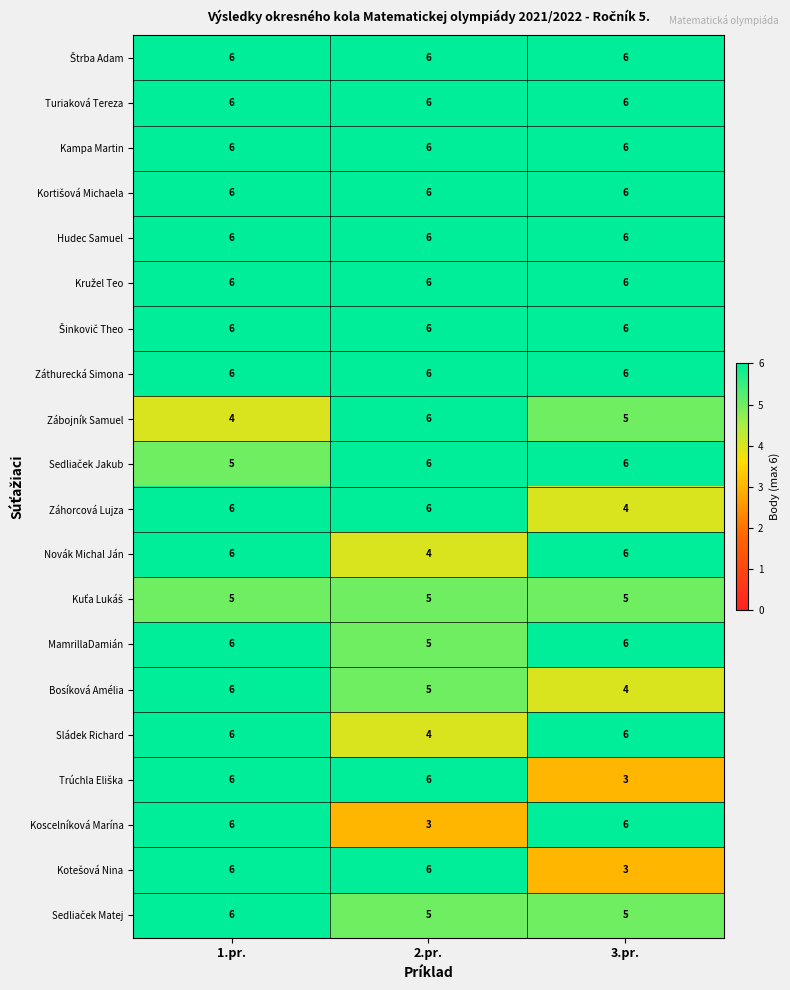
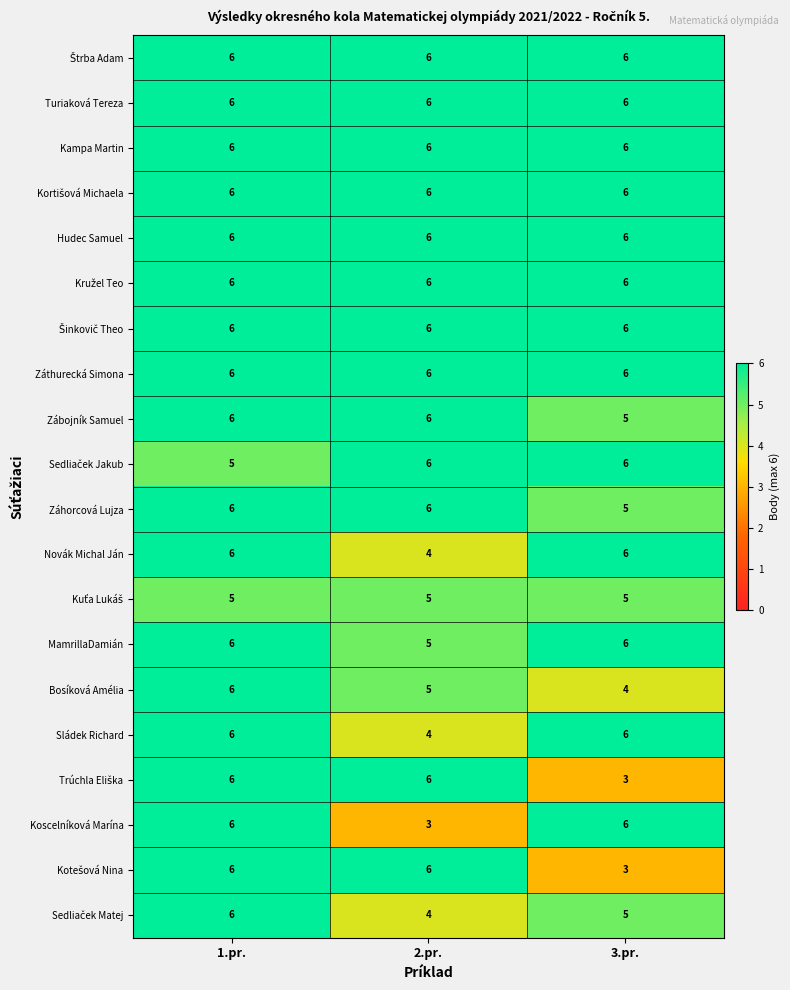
  {
    "Štrba Adam": {
      "1.pr.": 6,
      "2.pr.": 6,
      "3.pr.": 6
    },
    "Turiaková Tereza": {
      "1.pr.": 6,
      "2.pr.": 6,
      "3.pr.": 6
    },
    "Kampa Martin": {
      "1.pr.": 6,
      "2.pr.": 6,
      "3.pr.": 6
    },
    "Kortišová Michaela": {
      "1.pr.": 6,
      "2.pr.": 6,
      "3.pr.": 6
    },
    "Hudec Samuel": {
      "1.pr.": 6,
      "2.pr.": 6,
      "3.pr.": 6
    },
    "Kružel Teo": {
      "1.pr.": 6,
      "2.pr.": 6,
      "3.pr.": 6
    },
    "Šinkovič Theo": {
      "1.pr.": 6,
      "2.pr.": 6,
      "3.pr.": 6
    },
    "Záthurecká Simona": {
      "1.pr.": 6,
      "2.pr.": 6,
      "3.pr.": 6
    },
    "Zábojník Samuel": {
-     "1.pr.": 4,
+     "1.pr.": 6,
      "2.pr.": 6,
      "3.pr.": 5
    },
    "Sedliaček Jakub": {
      "1.pr.": 5,
      "2.pr.": 6,
      "3.pr.": 6
    },
    "Záhorcová Lujza": {
      "1.pr.": 6,
      "2.pr.": 6,
-     "3.pr.": 4
+     "3.pr.": 5
    },
    "Novák Michal Ján": {
      "1.pr.": 6,
      "2.pr.": 4,
      "3.pr.": 6
    },
    "Kuťa Lukáš": {
      "1.pr.": 5,
      "2.pr.": 5,
      "3.pr.": 5
    },
    "MamrillaDamián": {
      "1.pr.": 6,
      "2.pr.": 5,
      "3.pr.": 6
    },
    "Bosíková Amélia": {
      "1.pr.": 6,
      "2.pr.": 5,
      "3.pr.": 4
    },
    "Sládek Richard": {
      "1.pr.": 6,
      "2.pr.": 4,
      "3.pr.": 6
    },
    "Trúchla Eliška": {
      "1.pr.": 6,
      "2.pr.": 6,
      "3.pr.": 3
    },
    "Koscelníková Marína": {
      "1.pr.": 6,
      "2.pr.": 3,
      "3.pr.": 6
    },
    "Kotešová Nina": {
      "1.pr.": 6,
      "2.pr.": 6,
      "3.pr.": 3
    },
    "Sedliaček Matej": {
      "1.pr.": 6,
-     "2.pr.": 5,
+     "2.pr.": 4,
      "3.pr.": 5
    }
  }
